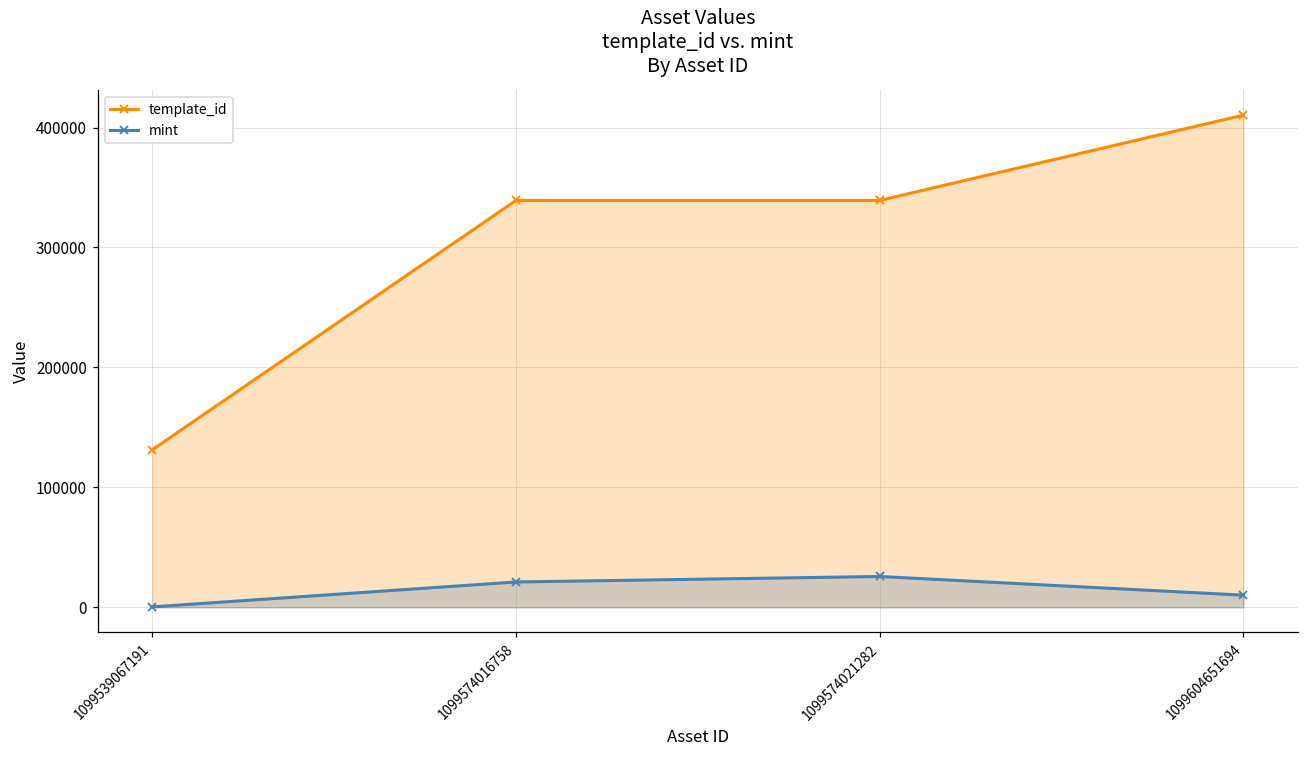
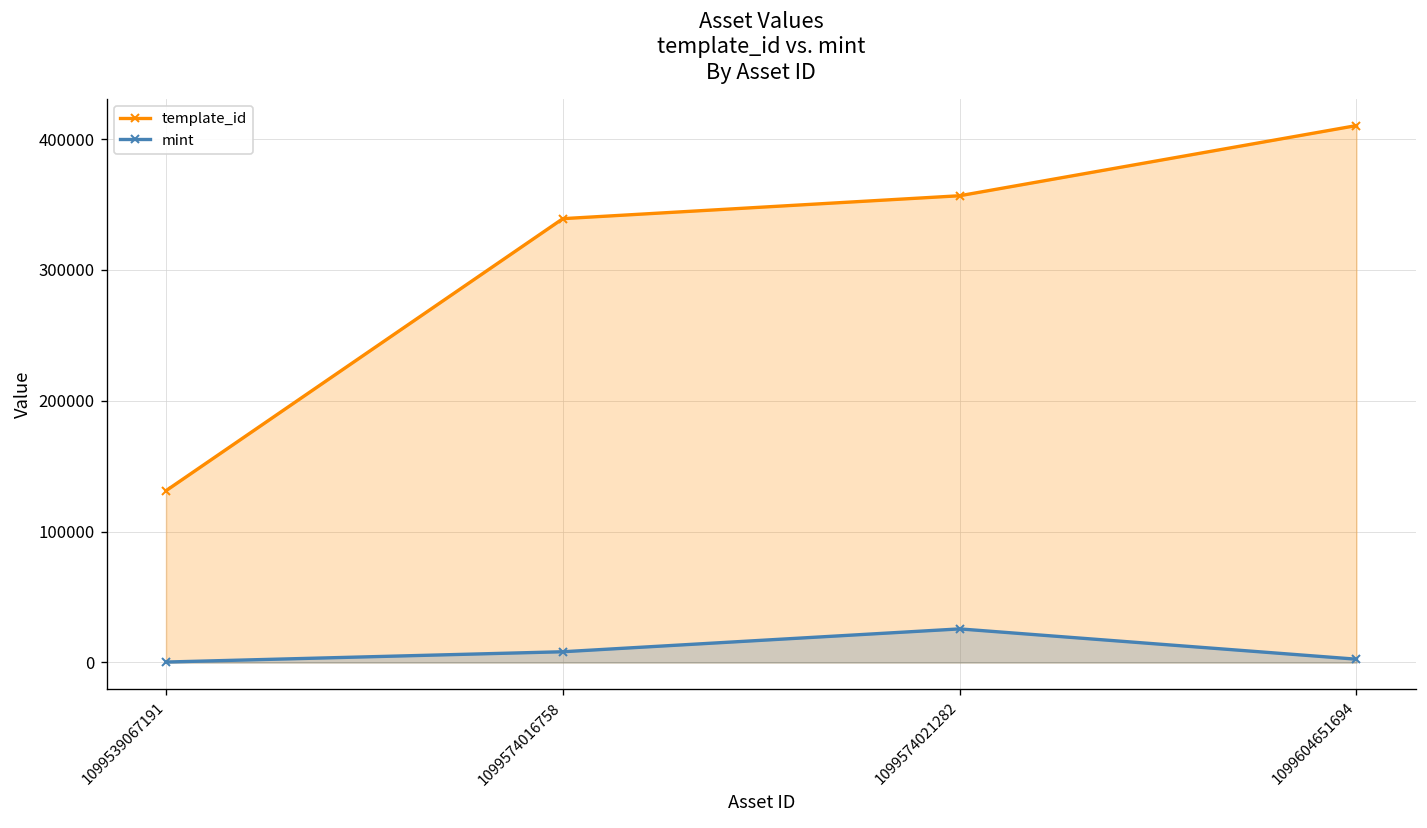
  {
    "template_id": {
      "1099539067191": 131000,
      "1099574016758": 339000,
-     "1099574021282": 339000,
+     "1099574021282": 357000,
      "1099604651694": 410000
    },
    "mint": {
      "1099539067191": 0,
-     "1099574016758": 21000,
+     "1099574016758": 8000,
      "1099574021282": 26000,
-     "1099604651694": 10000
+     "1099604651694": 3000
    }
  }
